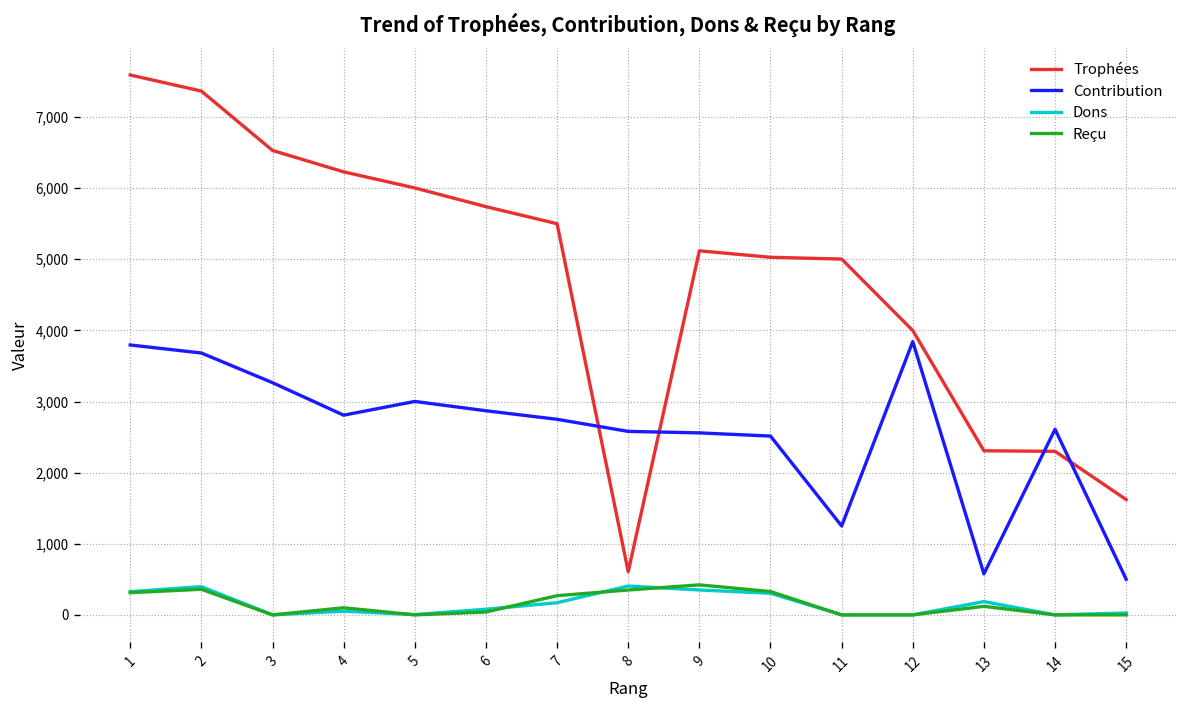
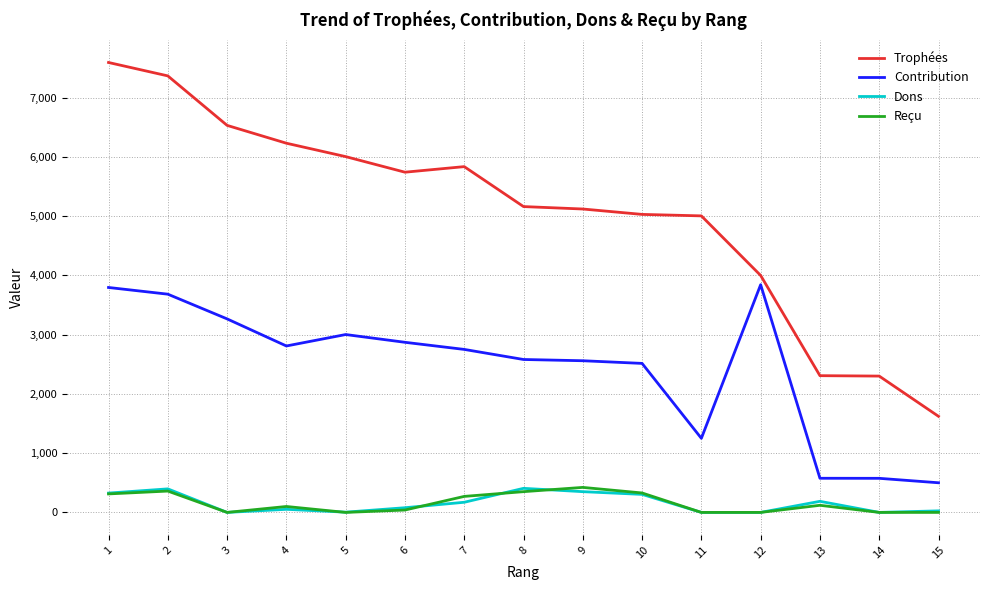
  {
    "Trophées": {
      "1": "7,600",
      "2": "7,400",
      "3": "6,500",
      "4": "6,200",
      "5": "6,000",
      "6": "5,700",
-     "7": "5,500",
-     "8": "600",
+     "7": "5,800",
+     "8": "5,200",
      "9": "5,100",
      "10": "5,000",
      "11": "5,000",
      "12": "4,000",
      "13": "2,300",
      "14": "2,300",
      "15": "1,600"
    },
    "Contribution": {
      "1": "3,800",
      "2": "3,700",
      "3": "3,300",
      "4": "2,800",
      "5": "3,000",
      "6": "2,900",
      "7": "2,800",
      "8": "2,600",
      "9": "2,600",
      "10": "2,500",
      "11": "1,300",
      "12": "3,800",
      "13": "600",
-     "14": "2,600",
+     "14": "600",
      "15": "500"
    },
    "Dons": {
      "4": "100",
      "7": "200",
      "8": "400",
      "9": "400",
      "13": "200"
    },
    "Reçu": {
      "4": "100",
      "7": "300",
      "8": "400",
      "9": "400",
      "13": "100"
    }
  }
